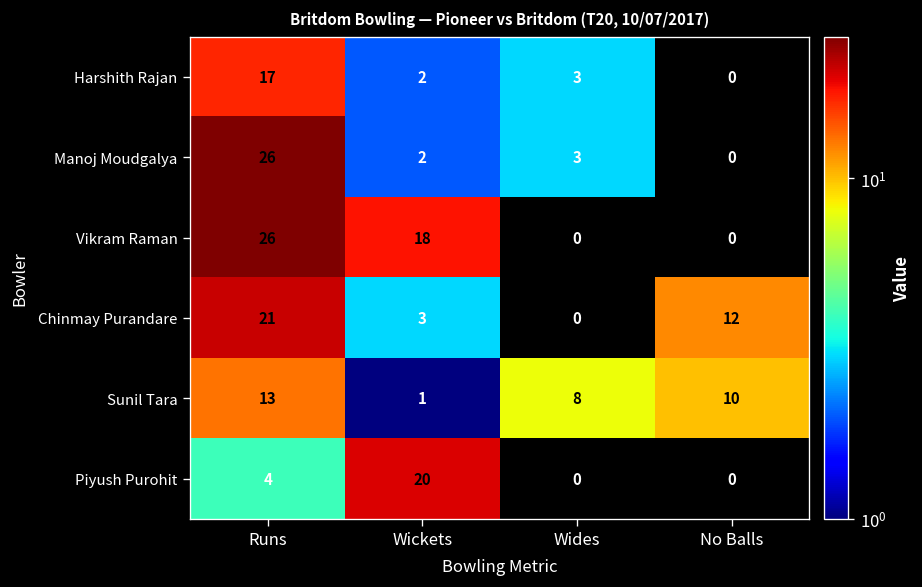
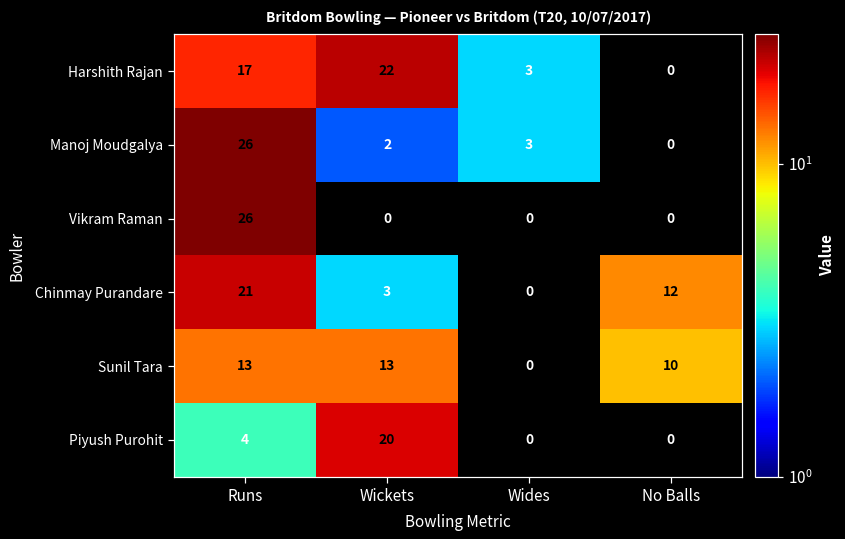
  {
    "Harshith Rajan": {
      "Runs": 17,
-     "Wickets": 2,
+     "Wickets": 22,
      "Wides": 3,
      "No Balls": 0
    },
    "Manoj Moudgalya": {
      "Runs": 26,
      "Wickets": 2,
      "Wides": 3,
      "No Balls": 0
    },
    "Vikram Raman": {
      "Runs": 26,
-     "Wickets": 18,
+     "Wickets": 0,
      "Wides": 0,
      "No Balls": 0
    },
    "Chinmay Purandare": {
      "Runs": 21,
      "Wickets": 3,
      "Wides": 0,
      "No Balls": 12
    },
    "Sunil Tara": {
      "Runs": 13,
-     "Wickets": 1,
-     "Wides": 8,
+     "Wickets": 13,
+     "Wides": 0,
      "No Balls": 10
    },
    "Piyush Purohit": {
      "Runs": 4,
      "Wickets": 20,
      "Wides": 0,
      "No Balls": 0
    }
  }
